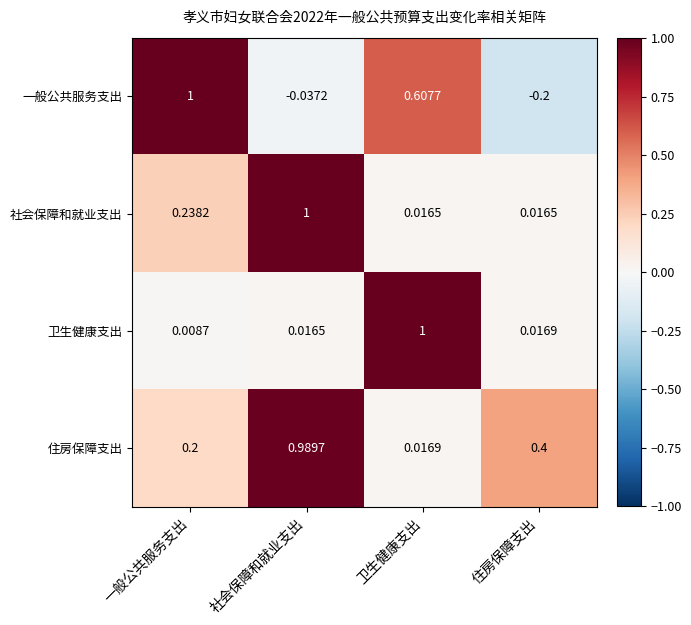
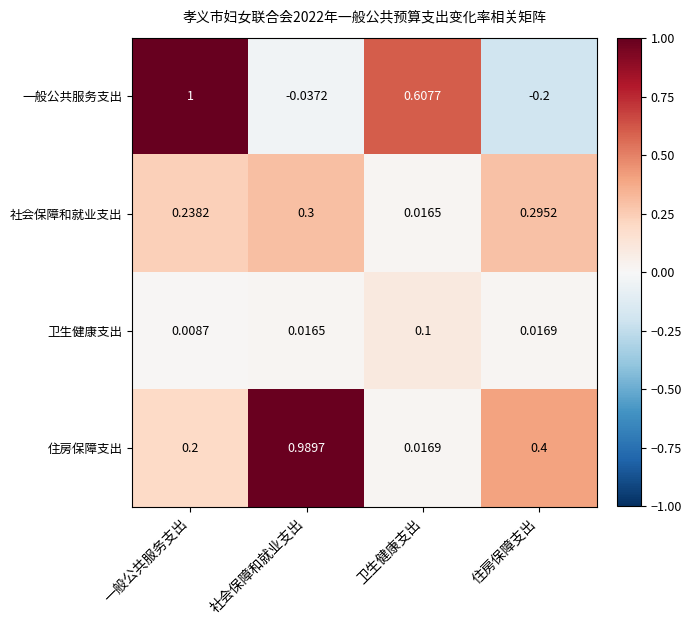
  {
    "一般公共服务支出": {
      "一般公共服务支出": 1,
      "社会保障和就业支出": -0.0372,
      "卫生健康支出": 0.6077,
      "住房保障支出": -0.2
    },
    "社会保障和就业支出": {
      "一般公共服务支出": 0.2382,
-     "社会保障和就业支出": 1,
+     "社会保障和就业支出": 0.3,
      "卫生健康支出": 0.0165,
-     "住房保障支出": 0.0165
+     "住房保障支出": 0.2952
    },
    "卫生健康支出": {
      "一般公共服务支出": 0.0087,
      "社会保障和就业支出": 0.0165,
-     "卫生健康支出": 1,
+     "卫生健康支出": 0.1,
      "住房保障支出": 0.0169
    },
    "住房保障支出": {
      "一般公共服务支出": 0.2,
      "社会保障和就业支出": 0.9897,
      "卫生健康支出": 0.0169,
      "住房保障支出": 0.4
    }
  }
